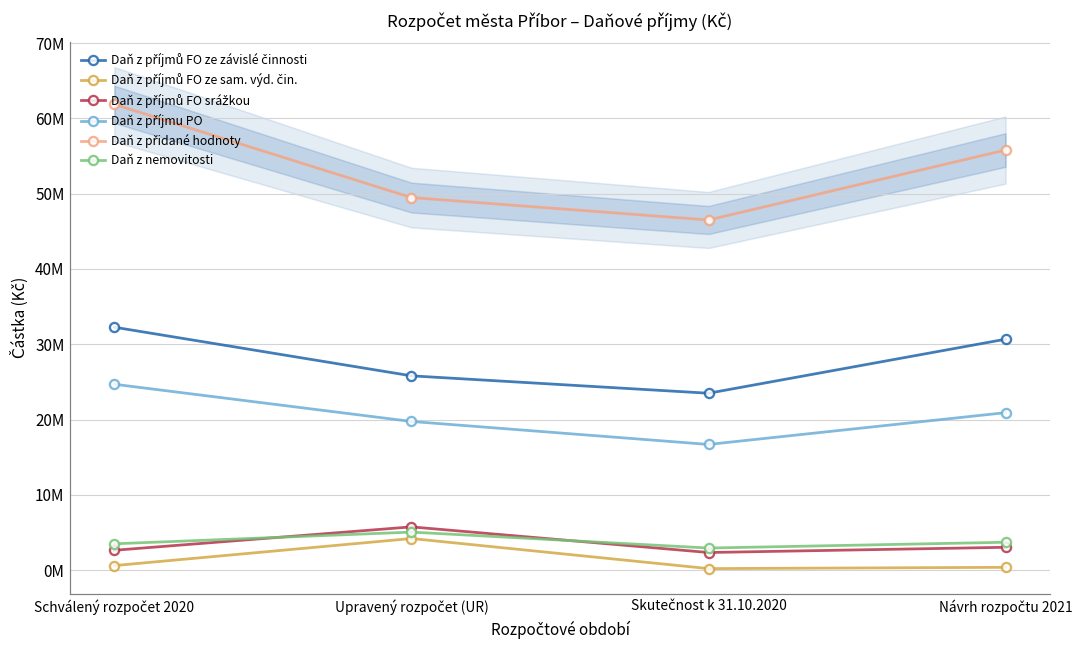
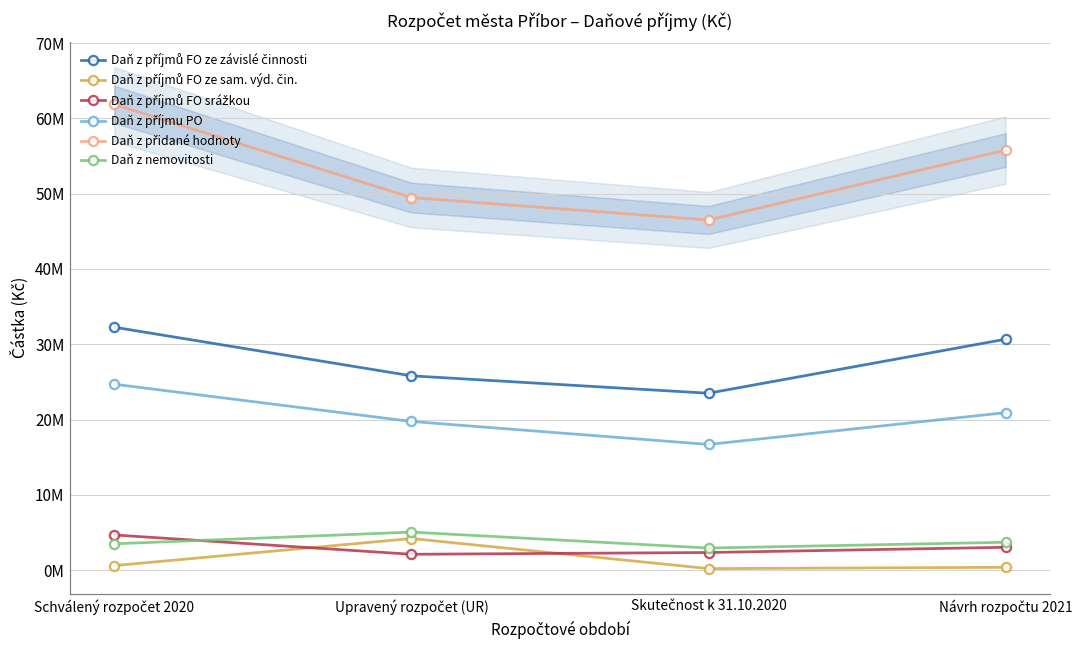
  {
    "Daň z příjmů FO ze sam. výd. čin.": {
      "Schválený rozpočet 2020": 1000000,
      "Upravený rozpočet (UR)": 4000000,
      "Skutečnost k 31.10.2020": 0,
      "Návrh rozpočtu 2021": 0
    },
    "Daň z příjmů FO srážkou": {
-     "Schválený rozpočet 2020": 3000000,
-     "Upravený rozpočet (UR)": 6000000,
+     "Schválený rozpočet 2020": 5000000,
+     "Upravený rozpočet (UR)": 2000000,
      "Skutečnost k 31.10.2020": 2000000,
      "Návrh rozpočtu 2021": 3000000
    },
    "Daň z příjmu PO": {
      "Schválený rozpočet 2020": 25000000,
      "Upravený rozpočet (UR)": 20000000,
      "Skutečnost k 31.10.2020": 17000000,
      "Návrh rozpočtu 2021": 21000000
    },
    "Daň z přidané hodnoty": {
      "Schválený rozpočet 2020": 62000000,
      "Upravený rozpočet (UR)": 49000000,
      "Skutečnost k 31.10.2020": 47000000,
      "Návrh rozpočtu 2021": 56000000
    },
    "Daň z nemovitosti": {
      "Schválený rozpočet 2020": 4000000,
      "Upravený rozpočet (UR)": 5000000,
      "Skutečnost k 31.10.2020": 3000000,
      "Návrh rozpočtu 2021": 4000000
    }
  }
